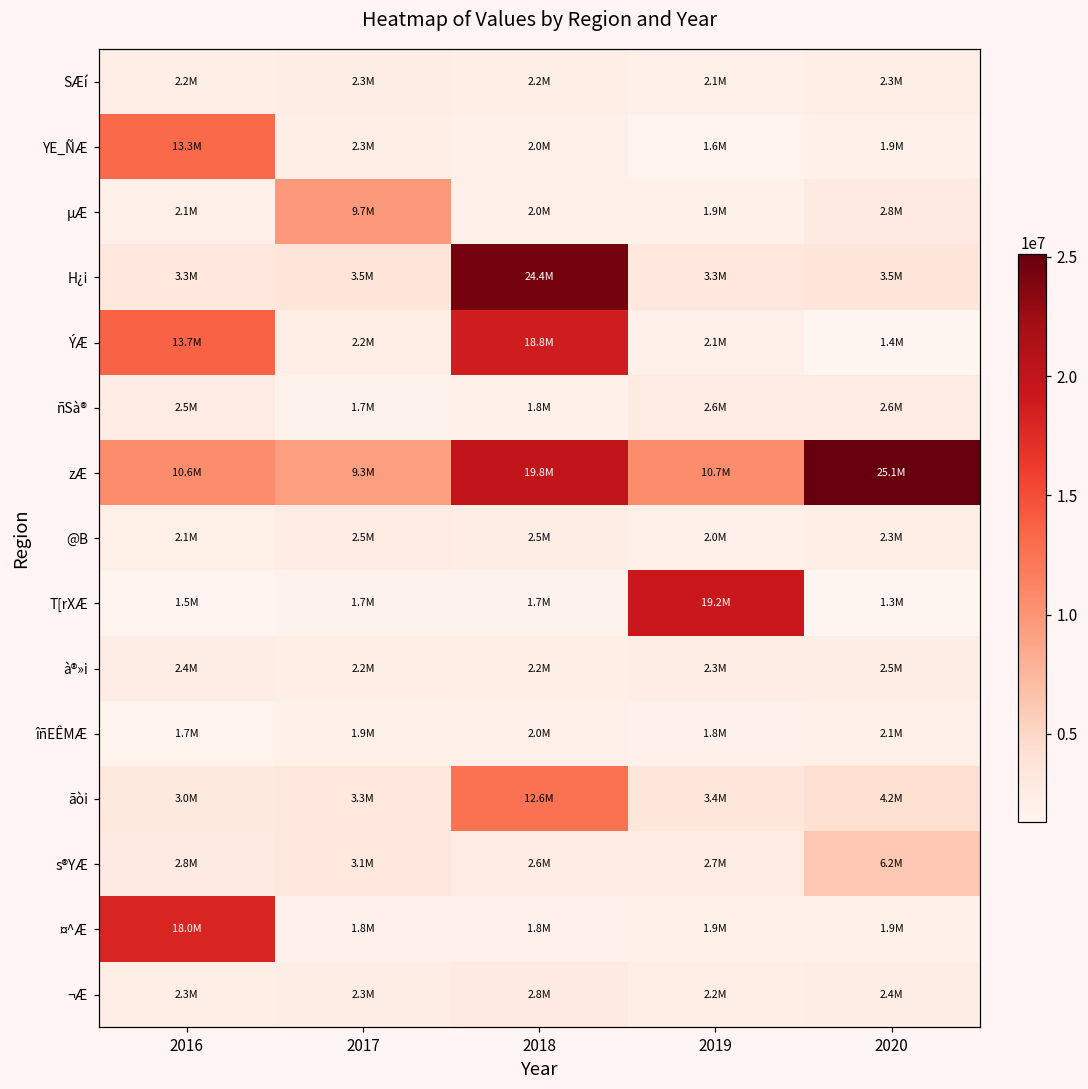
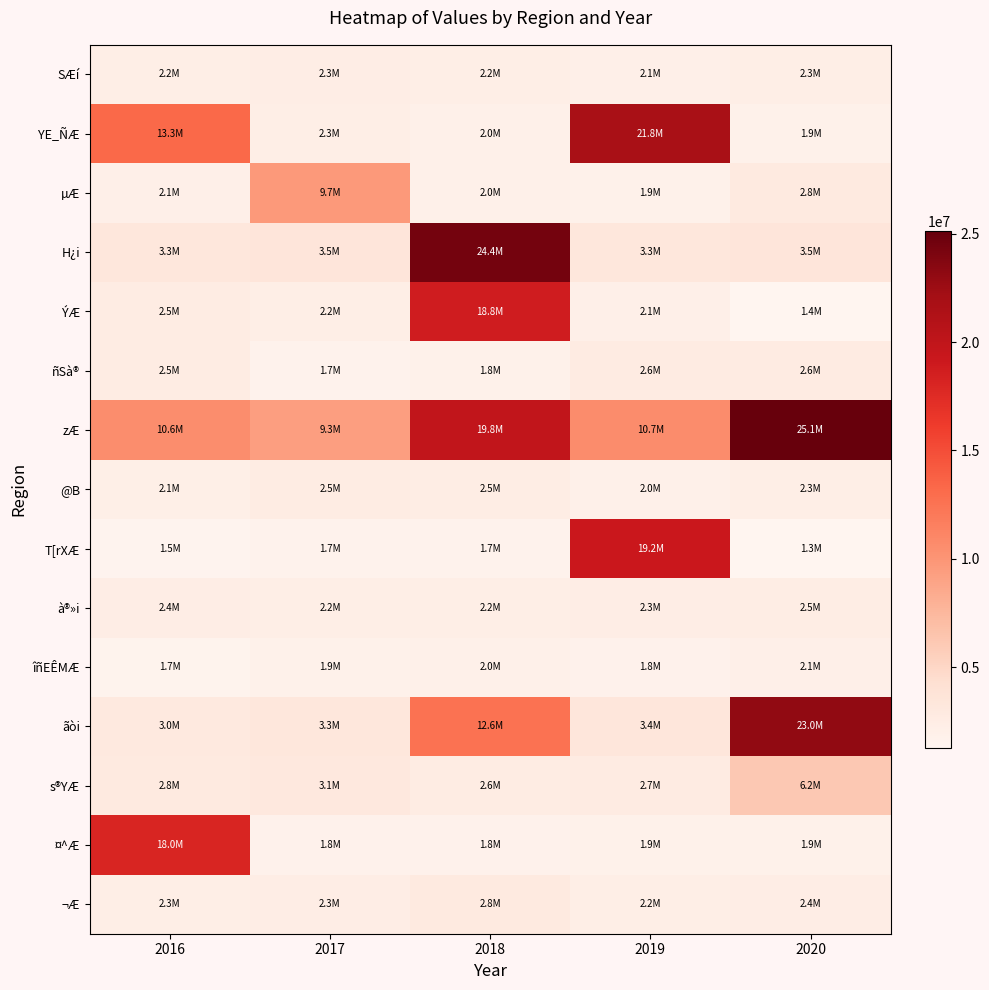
  {
    "SÆí": {
      "2016": "2.2M",
      "2017": "2.3M",
      "2018": "2.2M",
      "2019": "2.1M",
      "2020": "2.3M"
    },
    "YE_ÑÆ": {
      "2016": "13.3M",
      "2017": "2.3M",
      "2018": "2.0M",
-     "2019": "1.6M",
+     "2019": "21.8M",
      "2020": "1.9M"
    },
    "µÆ": {
      "2016": "2.1M",
      "2017": "9.7M",
      "2018": "2.0M",
      "2019": "1.9M",
      "2020": "2.8M"
    },
    "H¿i": {
      "2016": "3.3M",
      "2017": "3.5M",
      "2018": "24.4M",
      "2019": "3.3M",
      "2020": "3.5M"
    },
    "ÝÆ": {
-     "2016": "13.7M",
+     "2016": "2.5M",
      "2017": "2.2M",
      "2018": "18.8M",
      "2019": "2.1M",
      "2020": "1.4M"
    },
    "ñSà®": {
      "2016": "2.5M",
      "2017": "1.7M",
      "2018": "1.8M",
      "2019": "2.6M",
      "2020": "2.6M"
    },
    "zÆ": {
      "2016": "10.6M",
      "2017": "9.3M",
      "2018": "19.8M",
      "2019": "10.7M",
      "2020": "25.1M"
    },
    "@B": {
      "2016": "2.1M",
      "2017": "2.5M",
      "2018": "2.5M",
      "2019": "2.0M",
      "2020": "2.3M"
    },
    "T[rXÆ": {
      "2016": "1.5M",
      "2017": "1.7M",
      "2018": "1.7M",
      "2019": "19.2M",
      "2020": "1.3M"
    },
    "à®»i": {
      "2016": "2.4M",
      "2017": "2.2M",
      "2018": "2.2M",
      "2019": "2.3M",
      "2020": "2.5M"
    },
    "îñEÊMÆ": {
      "2016": "1.7M",
      "2017": "1.9M",
      "2018": "2.0M",
      "2019": "1.8M",
      "2020": "2.1M"
    },
    "ãòi": {
      "2016": "3.0M",
      "2017": "3.3M",
      "2018": "12.6M",
      "2019": "3.4M",
-     "2020": "4.2M"
+     "2020": "23.0M"
    },
    "s®YÆ": {
      "2016": "2.8M",
      "2017": "3.1M",
      "2018": "2.6M",
      "2019": "2.7M",
      "2020": "6.2M"
    },
    "¤^Æ": {
      "2016": "18.0M",
      "2017": "1.8M",
      "2018": "1.8M",
      "2019": "1.9M",
      "2020": "1.9M"
    },
    "¬Æ": {
      "2016": "2.3M",
      "2017": "2.3M",
      "2018": "2.8M",
      "2019": "2.2M",
      "2020": "2.4M"
    }
  }
